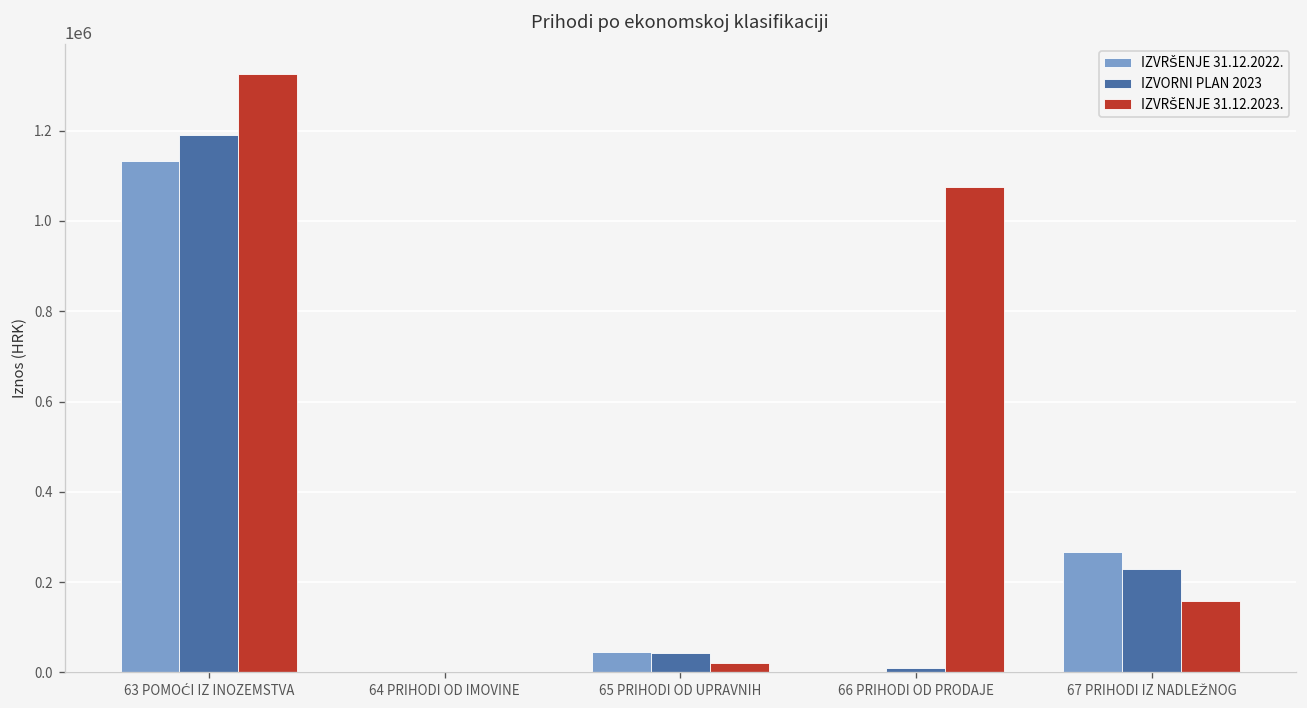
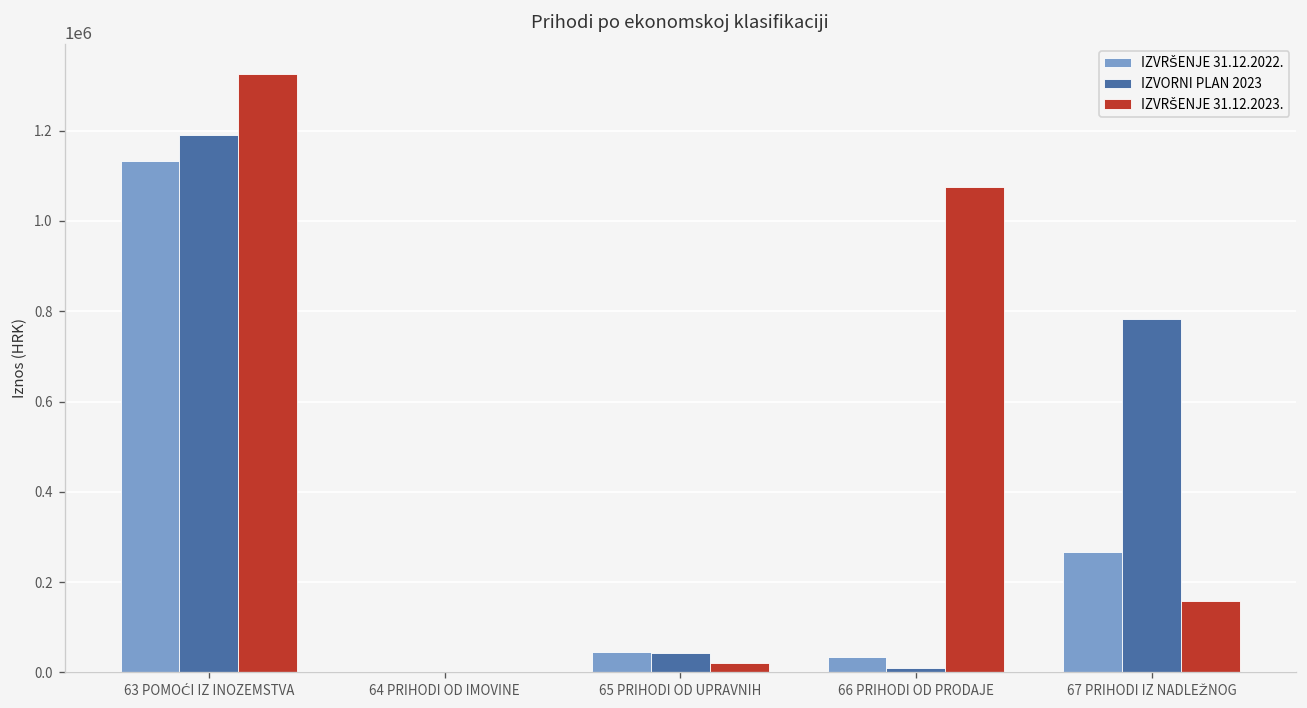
  {
    "IZVRŠENJE 31.12.2022.": {
      "63 POMOĆI IZ INOZEMSTVA": 1130000,
      "65 PRIHODI OD UPRAVNIH": 40000,
-     "66 PRIHODI OD PRODAJE": 0,
+     "66 PRIHODI OD PRODAJE": 30000,
      "67 PRIHODI IZ NADLEŽNOG": 270000
    },
    "IZVORNI PLAN 2023": {
      "63 POMOĆI IZ INOZEMSTVA": 1190000,
      "64 PRIHODI OD IMOVINE": 0,
      "65 PRIHODI OD UPRAVNIH": 40000,
      "66 PRIHODI OD PRODAJE": 10000,
-     "67 PRIHODI IZ NADLEŽNOG": 230000
+     "67 PRIHODI IZ NADLEŽNOG": 780000
    },
    "IZVRŠENJE 31.12.2023.": {
      "63 POMOĆI IZ INOZEMSTVA": 1330000,
      "65 PRIHODI OD UPRAVNIH": 20000,
      "66 PRIHODI OD PRODAJE": 1070000,
      "67 PRIHODI IZ NADLEŽNOG": 160000
    }
  }
